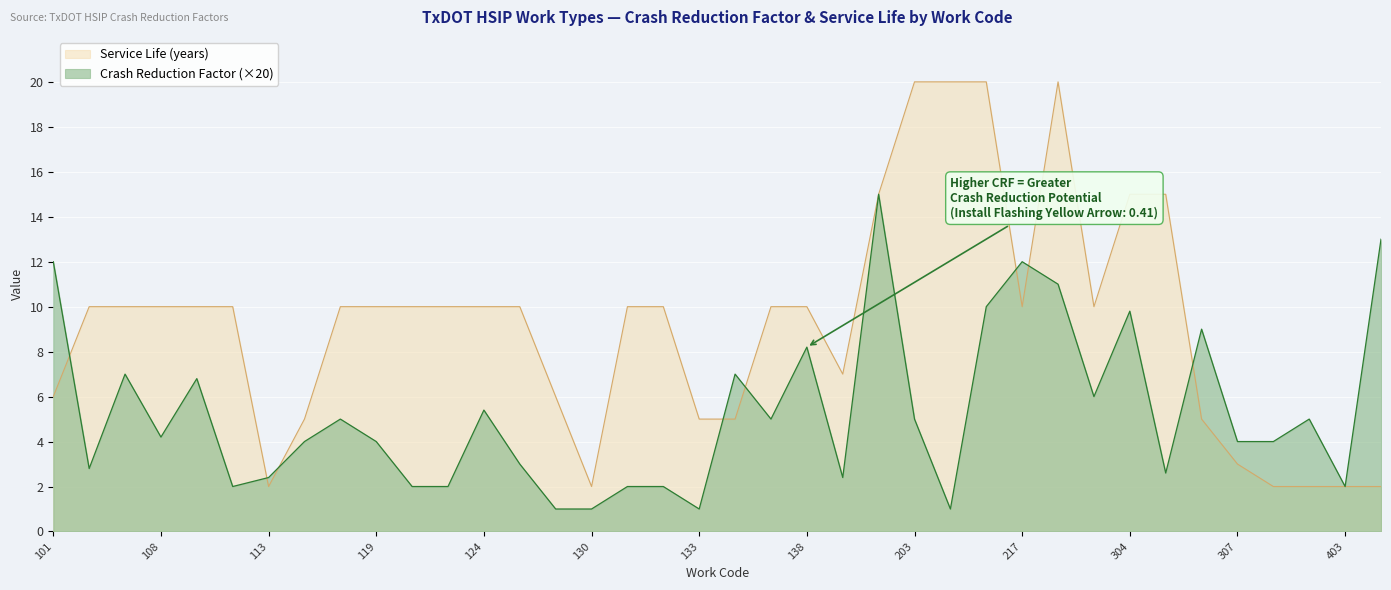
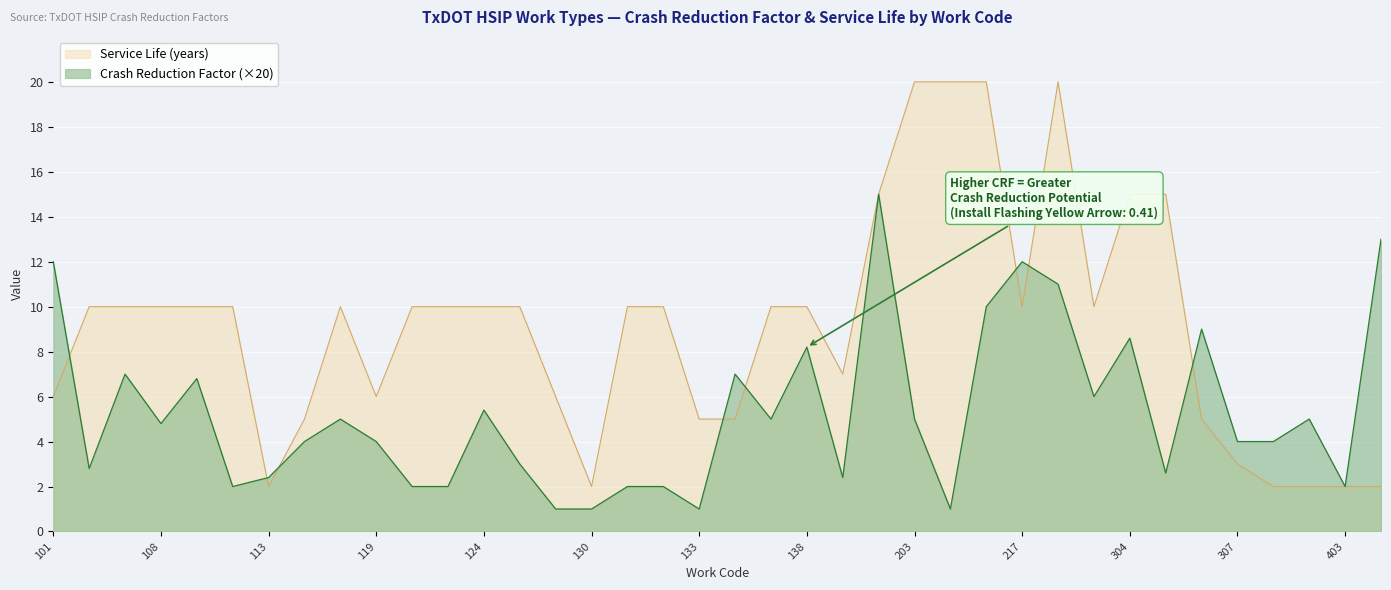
  {
    "Service Life (years)": {
      "101": 6,
      "108": 10,
      "113": 2,
-     "119": 10,
+     "119": 6,
      "124": 10,
      "130": 2,
      "133": 5,
      "138": 10,
      "203": 20,
      "307": 3
    },
    "Crash Reduction Factor (×20)": {
      "101": 12.0,
-     "108": 4.2,
+     "108": 4.8,
      "113": 2.4,
      "119": 4.0,
      "124": 5.4,
      "130": 1.0,
      "133": 1.0,
      "138": 8.2,
      "203": 5.0,
-     "304": 9.8,
+     "304": 8.6,
      "307": 4.0
    }
  }
